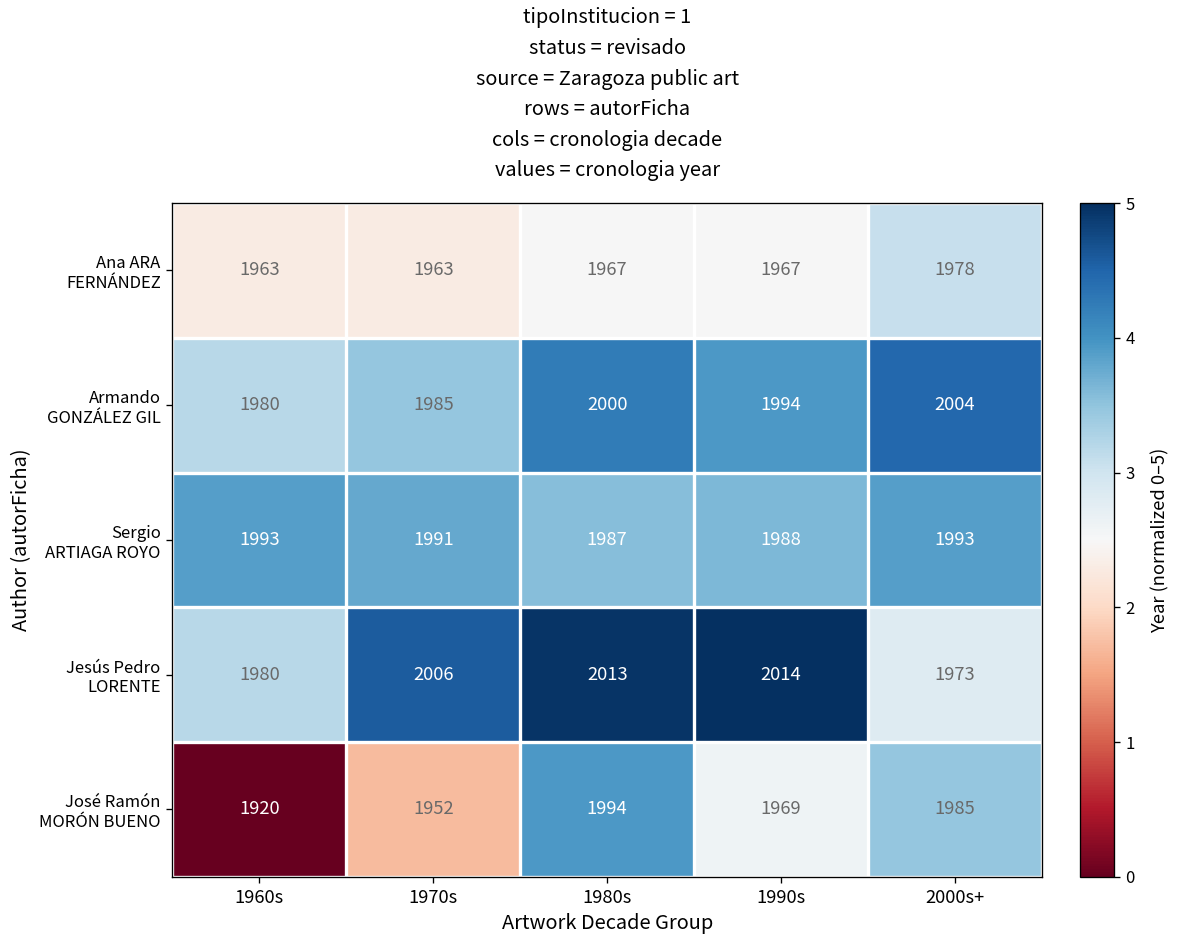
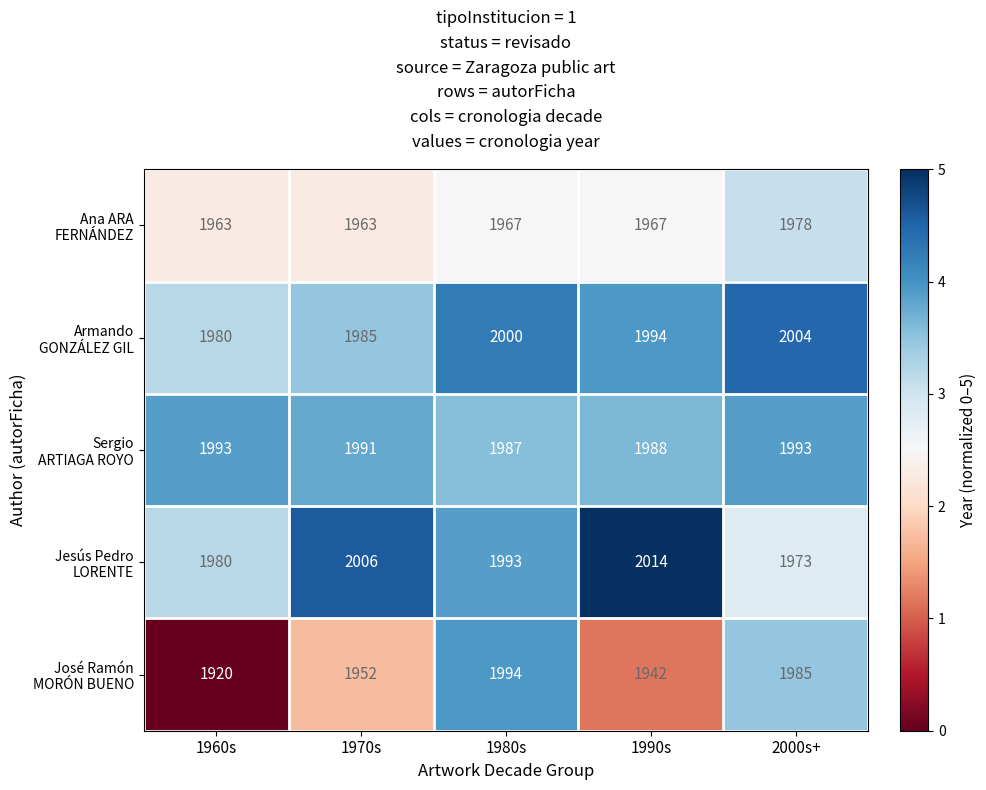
  {
    "Ana ARA FERNÁNDEZ": {
      "1960s": 1963,
      "1970s": 1963,
      "1980s": 1967,
      "1990s": 1967,
      "2000s+": 1978
    },
    "Armando GONZÁLEZ GIL": {
      "1960s": 1980,
      "1970s": 1985,
      "1980s": 2000,
      "1990s": 1994,
      "2000s+": 2004
    },
    "Sergio ARTIAGA ROYO": {
      "1960s": 1993,
      "1970s": 1991,
      "1980s": 1987,
      "1990s": 1988,
      "2000s+": 1993
    },
    "Jesús Pedro LORENTE": {
      "1960s": 1980,
      "1970s": 2006,
-     "1980s": 2013,
+     "1980s": 1993,
      "1990s": 2014,
      "2000s+": 1973
    },
    "José Ramón MORÓN BUENO": {
      "1960s": 1920,
      "1970s": 1952,
      "1980s": 1994,
-     "1990s": 1969,
+     "1990s": 1942,
      "2000s+": 1985
    }
  }
